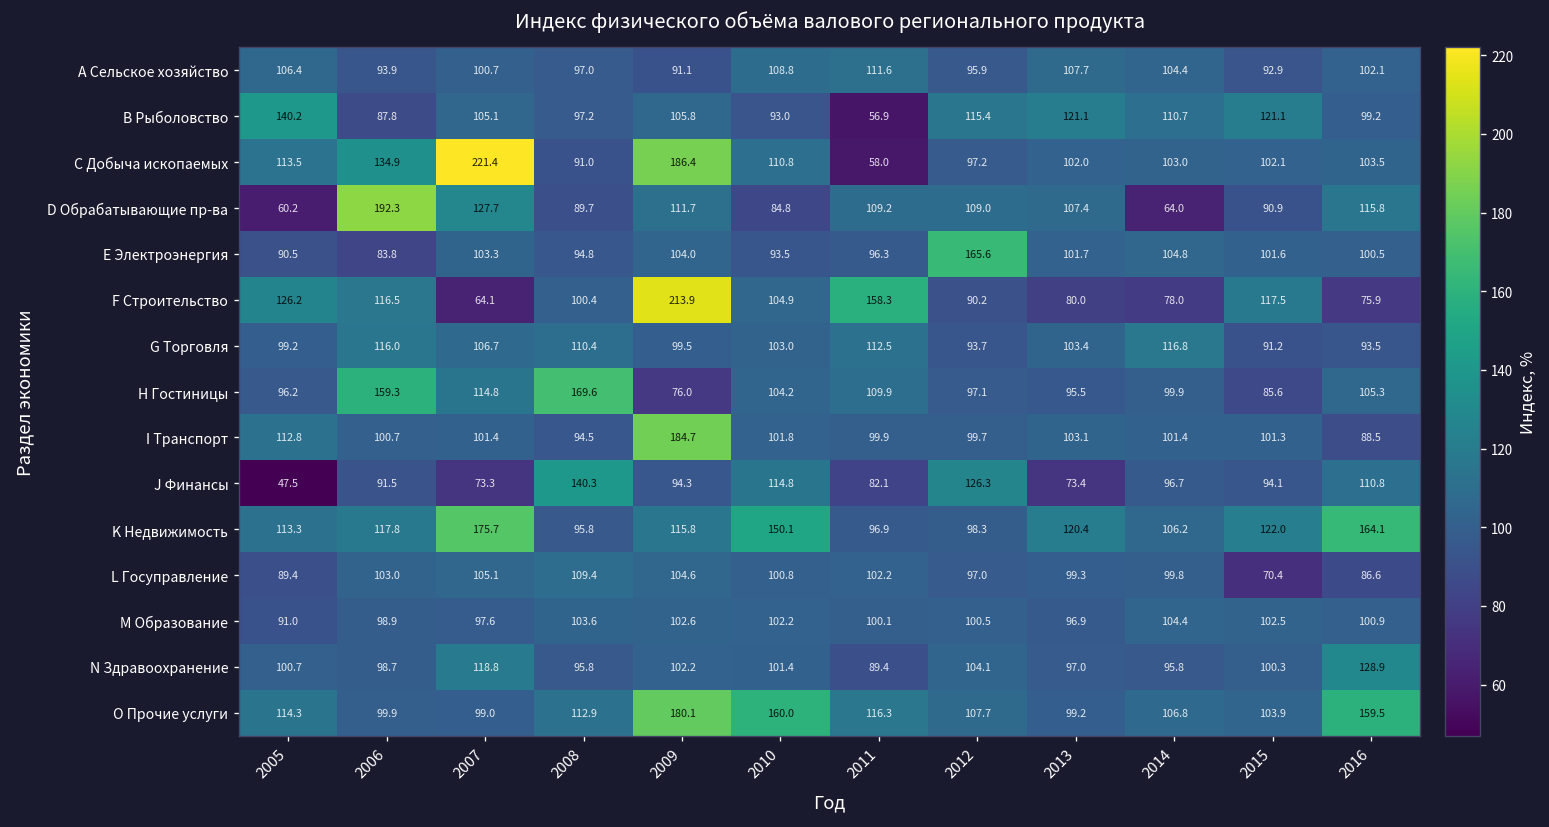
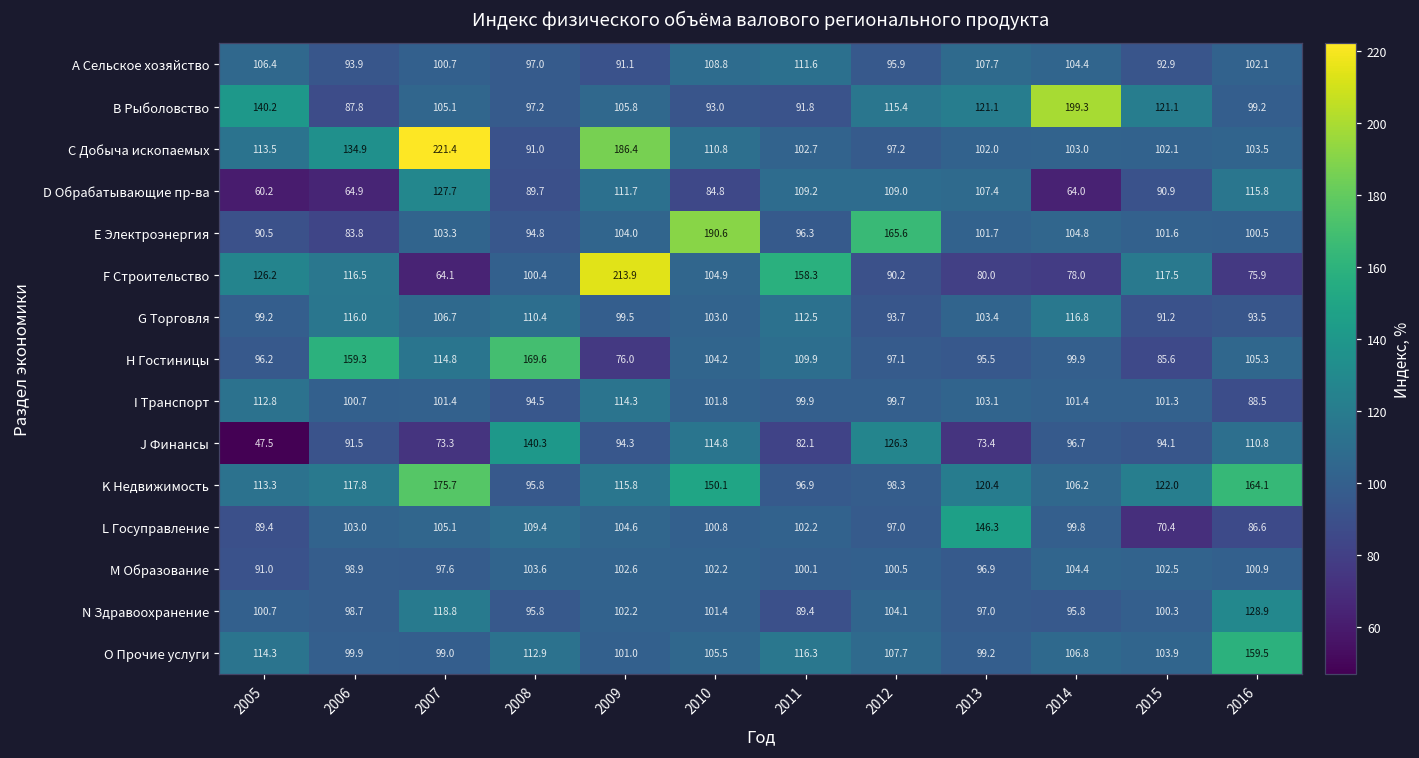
  {
    "A Сельское хозяйство": {
      "2005": 106.4,
      "2006": 93.9,
      "2007": 100.7,
      "2008": 97.0,
      "2009": 91.1,
      "2010": 108.8,
      "2011": 111.6,
      "2012": 95.9,
      "2013": 107.7,
      "2014": 104.4,
      "2015": 92.9,
      "2016": 102.1
    },
    "B Рыболовство": {
      "2005": 140.2,
      "2006": 87.8,
      "2007": 105.1,
      "2008": 97.2,
      "2009": 105.8,
      "2010": 93.0,
-     "2011": 56.9,
+     "2011": 91.8,
      "2012": 115.4,
      "2013": 121.1,
-     "2014": 110.7,
+     "2014": 199.3,
      "2015": 121.1,
      "2016": 99.2
    },
    "C Добыча ископаемых": {
      "2005": 113.5,
      "2006": 134.9,
      "2007": 221.4,
      "2008": 91.0,
      "2009": 186.4,
      "2010": 110.8,
-     "2011": 58.0,
+     "2011": 102.7,
      "2012": 97.2,
      "2013": 102.0,
      "2014": 103.0,
      "2015": 102.1,
      "2016": 103.5
    },
    "D Обрабатывающие пр-ва": {
      "2005": 60.2,
-     "2006": 192.3,
+     "2006": 64.9,
      "2007": 127.7,
      "2008": 89.7,
      "2009": 111.7,
      "2010": 84.8,
      "2011": 109.2,
      "2012": 109.0,
      "2013": 107.4,
      "2014": 64.0,
      "2015": 90.9,
      "2016": 115.8
    },
    "E Электроэнергия": {
      "2005": 90.5,
      "2006": 83.8,
      "2007": 103.3,
      "2008": 94.8,
      "2009": 104.0,
-     "2010": 93.5,
+     "2010": 190.6,
      "2011": 96.3,
      "2012": 165.6,
      "2013": 101.7,
      "2014": 104.8,
      "2015": 101.6,
      "2016": 100.5
    },
    "F Строительство": {
      "2005": 126.2,
      "2006": 116.5,
      "2007": 64.1,
      "2008": 100.4,
      "2009": 213.9,
      "2010": 104.9,
      "2011": 158.3,
      "2012": 90.2,
      "2013": 80.0,
      "2014": 78.0,
      "2015": 117.5,
      "2016": 75.9
    },
    "G Торговля": {
      "2005": 99.2,
      "2006": 116.0,
      "2007": 106.7,
      "2008": 110.4,
      "2009": 99.5,
      "2010": 103.0,
      "2011": 112.5,
      "2012": 93.7,
      "2013": 103.4,
      "2014": 116.8,
      "2015": 91.2,
      "2016": 93.5
    },
    "H Гостиницы": {
      "2005": 96.2,
      "2006": 159.3,
      "2007": 114.8,
      "2008": 169.6,
      "2009": 76.0,
      "2010": 104.2,
      "2011": 109.9,
      "2012": 97.1,
      "2013": 95.5,
      "2014": 99.9,
      "2015": 85.6,
      "2016": 105.3
    },
    "I Транспорт": {
      "2005": 112.8,
      "2006": 100.7,
      "2007": 101.4,
      "2008": 94.5,
-     "2009": 184.7,
+     "2009": 114.3,
      "2010": 101.8,
      "2011": 99.9,
      "2012": 99.7,
      "2013": 103.1,
      "2014": 101.4,
      "2015": 101.3,
      "2016": 88.5
    },
    "J Финансы": {
      "2005": 47.5,
      "2006": 91.5,
      "2007": 73.3,
      "2008": 140.3,
      "2009": 94.3,
      "2010": 114.8,
      "2011": 82.1,
      "2012": 126.3,
      "2013": 73.4,
      "2014": 96.7,
      "2015": 94.1,
      "2016": 110.8
    },
    "K Недвижимость": {
      "2005": 113.3,
      "2006": 117.8,
      "2007": 175.7,
      "2008": 95.8,
      "2009": 115.8,
      "2010": 150.1,
      "2011": 96.9,
      "2012": 98.3,
      "2013": 120.4,
      "2014": 106.2,
      "2015": 122.0,
      "2016": 164.1
    },
    "L Госуправление": {
      "2005": 89.4,
      "2006": 103.0,
      "2007": 105.1,
      "2008": 109.4,
      "2009": 104.6,
      "2010": 100.8,
      "2011": 102.2,
      "2012": 97.0,
-     "2013": 99.3,
+     "2013": 146.3,
      "2014": 99.8,
      "2015": 70.4,
      "2016": 86.6
    },
    "M Образование": {
      "2005": 91.0,
      "2006": 98.9,
      "2007": 97.6,
      "2008": 103.6,
      "2009": 102.6,
      "2010": 102.2,
      "2011": 100.1,
      "2012": 100.5,
      "2013": 96.9,
      "2014": 104.4,
      "2015": 102.5,
      "2016": 100.9
    },
    "N Здравоохранение": {
      "2005": 100.7,
      "2006": 98.7,
      "2007": 118.8,
      "2008": 95.8,
      "2009": 102.2,
      "2010": 101.4,
      "2011": 89.4,
      "2012": 104.1,
      "2013": 97.0,
      "2014": 95.8,
      "2015": 100.3,
      "2016": 128.9
    },
    "O Прочие услуги": {
      "2005": 114.3,
      "2006": 99.9,
      "2007": 99.0,
      "2008": 112.9,
-     "2009": 180.1,
-     "2010": 160.0,
+     "2009": 101.0,
+     "2010": 105.5,
      "2011": 116.3,
      "2012": 107.7,
      "2013": 99.2,
      "2014": 106.8,
      "2015": 103.9,
      "2016": 159.5
    }
  }
